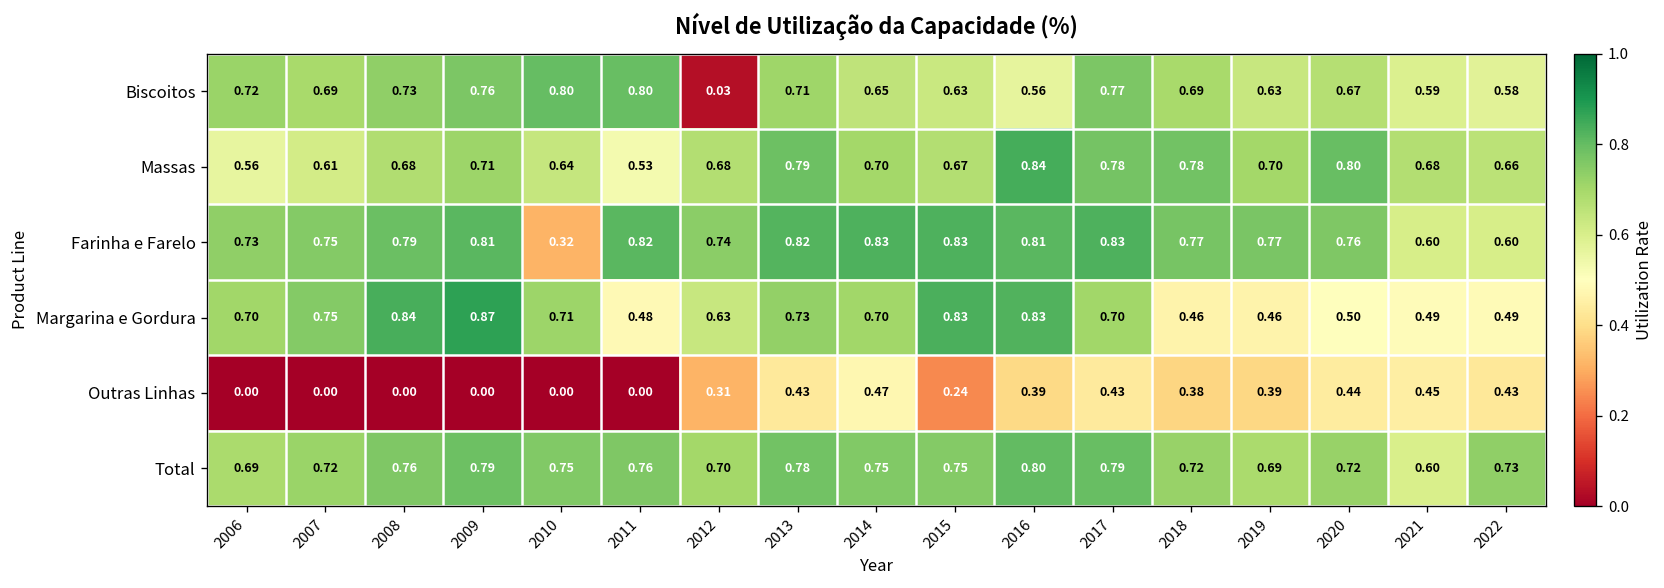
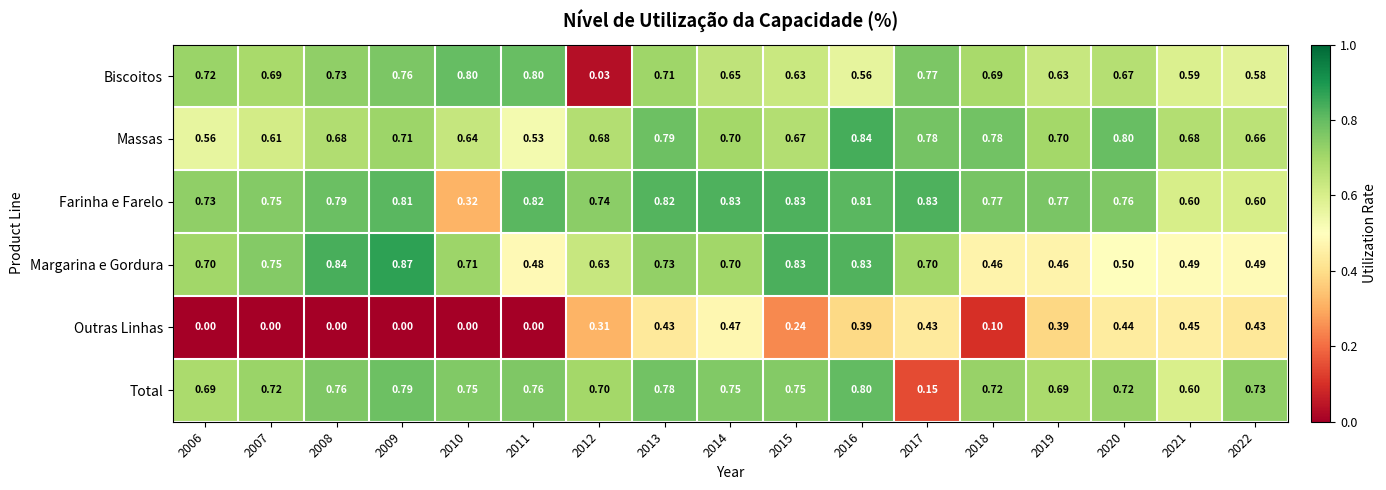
  {
    "Biscoitos": {
      "2006": 0.72,
      "2007": 0.69,
      "2008": 0.73,
      "2009": 0.76,
      "2010": 0.80,
      "2011": 0.80,
      "2012": 0.03,
      "2013": 0.71,
      "2014": 0.65,
      "2015": 0.63,
      "2016": 0.56,
      "2017": 0.77,
      "2018": 0.69,
      "2019": 0.63,
      "2020": 0.67,
      "2021": 0.59,
      "2022": 0.58
    },
    "Massas": {
      "2006": 0.56,
      "2007": 0.61,
      "2008": 0.68,
      "2009": 0.71,
      "2010": 0.64,
      "2011": 0.53,
      "2012": 0.68,
      "2013": 0.79,
      "2014": 0.70,
      "2015": 0.67,
      "2016": 0.84,
      "2017": 0.78,
      "2018": 0.78,
      "2019": 0.70,
      "2020": 0.80,
      "2021": 0.68,
      "2022": 0.66
    },
    "Farinha e Farelo": {
      "2006": 0.73,
      "2007": 0.75,
      "2008": 0.79,
      "2009": 0.81,
      "2010": 0.32,
      "2011": 0.82,
      "2012": 0.74,
      "2013": 0.82,
      "2014": 0.83,
      "2015": 0.83,
      "2016": 0.81,
      "2017": 0.83,
      "2018": 0.77,
      "2019": 0.77,
      "2020": 0.76,
      "2021": 0.60,
      "2022": 0.60
    },
    "Margarina e Gordura": {
      "2006": 0.70,
      "2007": 0.75,
      "2008": 0.84,
      "2009": 0.87,
      "2010": 0.71,
      "2011": 0.48,
      "2012": 0.63,
      "2013": 0.73,
      "2014": 0.70,
      "2015": 0.83,
      "2016": 0.83,
      "2017": 0.70,
      "2018": 0.46,
      "2019": 0.46,
      "2020": 0.50,
      "2021": 0.49,
      "2022": 0.49
    },
    "Outras Linhas": {
      "2006": 0.00,
      "2007": 0.00,
      "2008": 0.00,
      "2009": 0.00,
      "2010": 0.00,
      "2011": 0.00,
      "2012": 0.31,
      "2013": 0.43,
      "2014": 0.47,
      "2015": 0.24,
      "2016": 0.39,
      "2017": 0.43,
-     "2018": 0.38,
+     "2018": 0.10,
      "2019": 0.39,
      "2020": 0.44,
      "2021": 0.45,
      "2022": 0.43
    },
    "Total": {
      "2006": 0.69,
      "2007": 0.72,
      "2008": 0.76,
      "2009": 0.79,
      "2010": 0.75,
      "2011": 0.76,
      "2012": 0.70,
      "2013": 0.78,
      "2014": 0.75,
      "2015": 0.75,
      "2016": 0.80,
-     "2017": 0.79,
+     "2017": 0.15,
      "2018": 0.72,
      "2019": 0.69,
      "2020": 0.72,
      "2021": 0.60,
      "2022": 0.73
    }
  }
